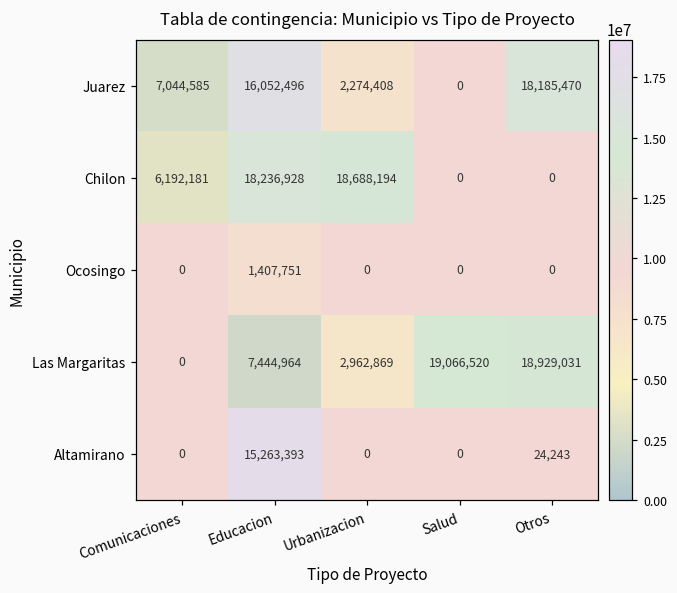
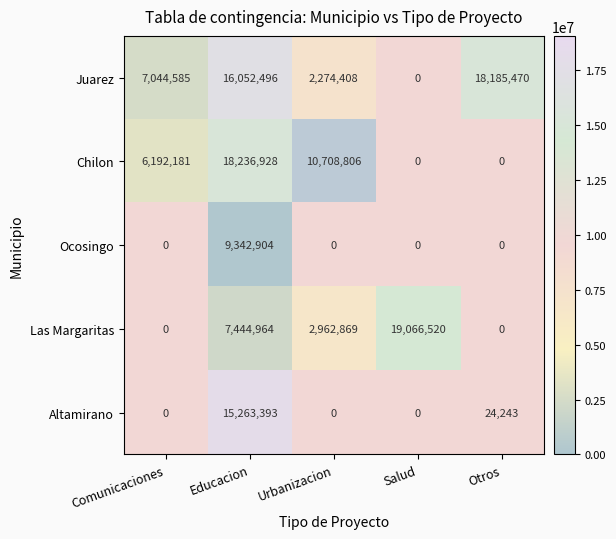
  {
    "Juarez": {
      "Comunicaciones": "7,044,585",
      "Educacion": "16,052,496",
      "Urbanizacion": "2,274,408",
      "Salud": "0",
      "Otros": "18,185,470"
    },
    "Chilon": {
      "Comunicaciones": "6,192,181",
      "Educacion": "18,236,928",
-     "Urbanizacion": "18,688,194",
+     "Urbanizacion": "10,708,806",
      "Salud": "0",
      "Otros": "0"
    },
    "Ocosingo": {
      "Comunicaciones": "0",
-     "Educacion": "1,407,751",
+     "Educacion": "9,342,904",
      "Urbanizacion": "0",
      "Salud": "0",
      "Otros": "0"
    },
    "Las Margaritas": {
      "Comunicaciones": "0",
      "Educacion": "7,444,964",
      "Urbanizacion": "2,962,869",
      "Salud": "19,066,520",
-     "Otros": "18,929,031"
+     "Otros": "0"
    },
    "Altamirano": {
      "Comunicaciones": "0",
      "Educacion": "15,263,393",
      "Urbanizacion": "0",
      "Salud": "0",
      "Otros": "24,243"
    }
  }
